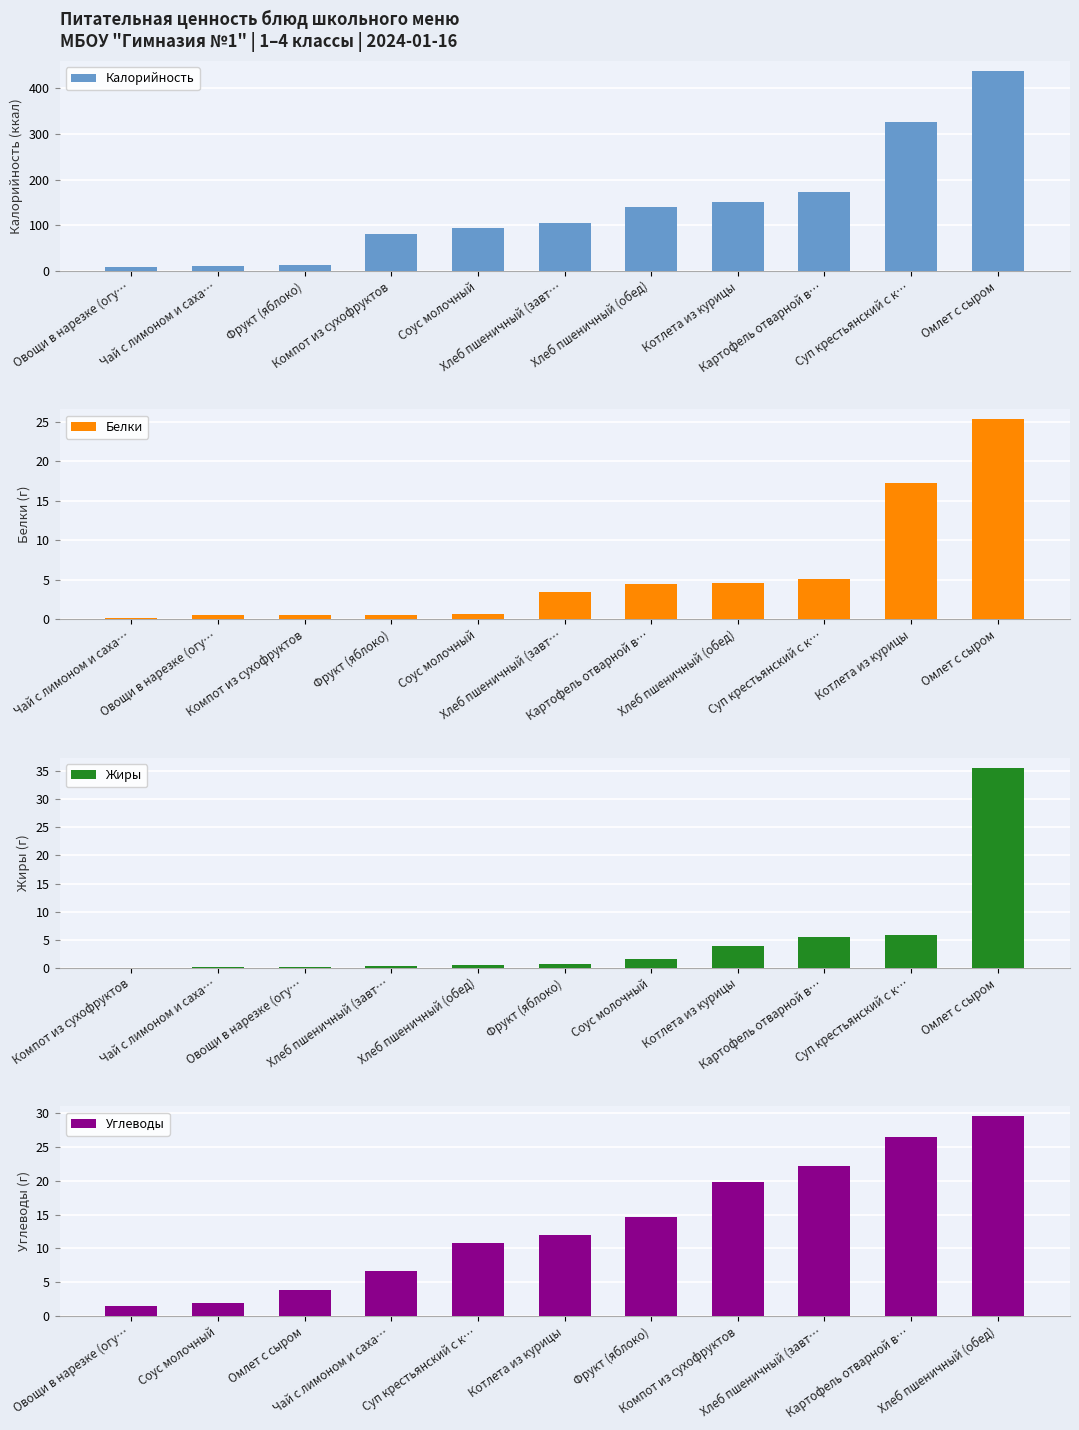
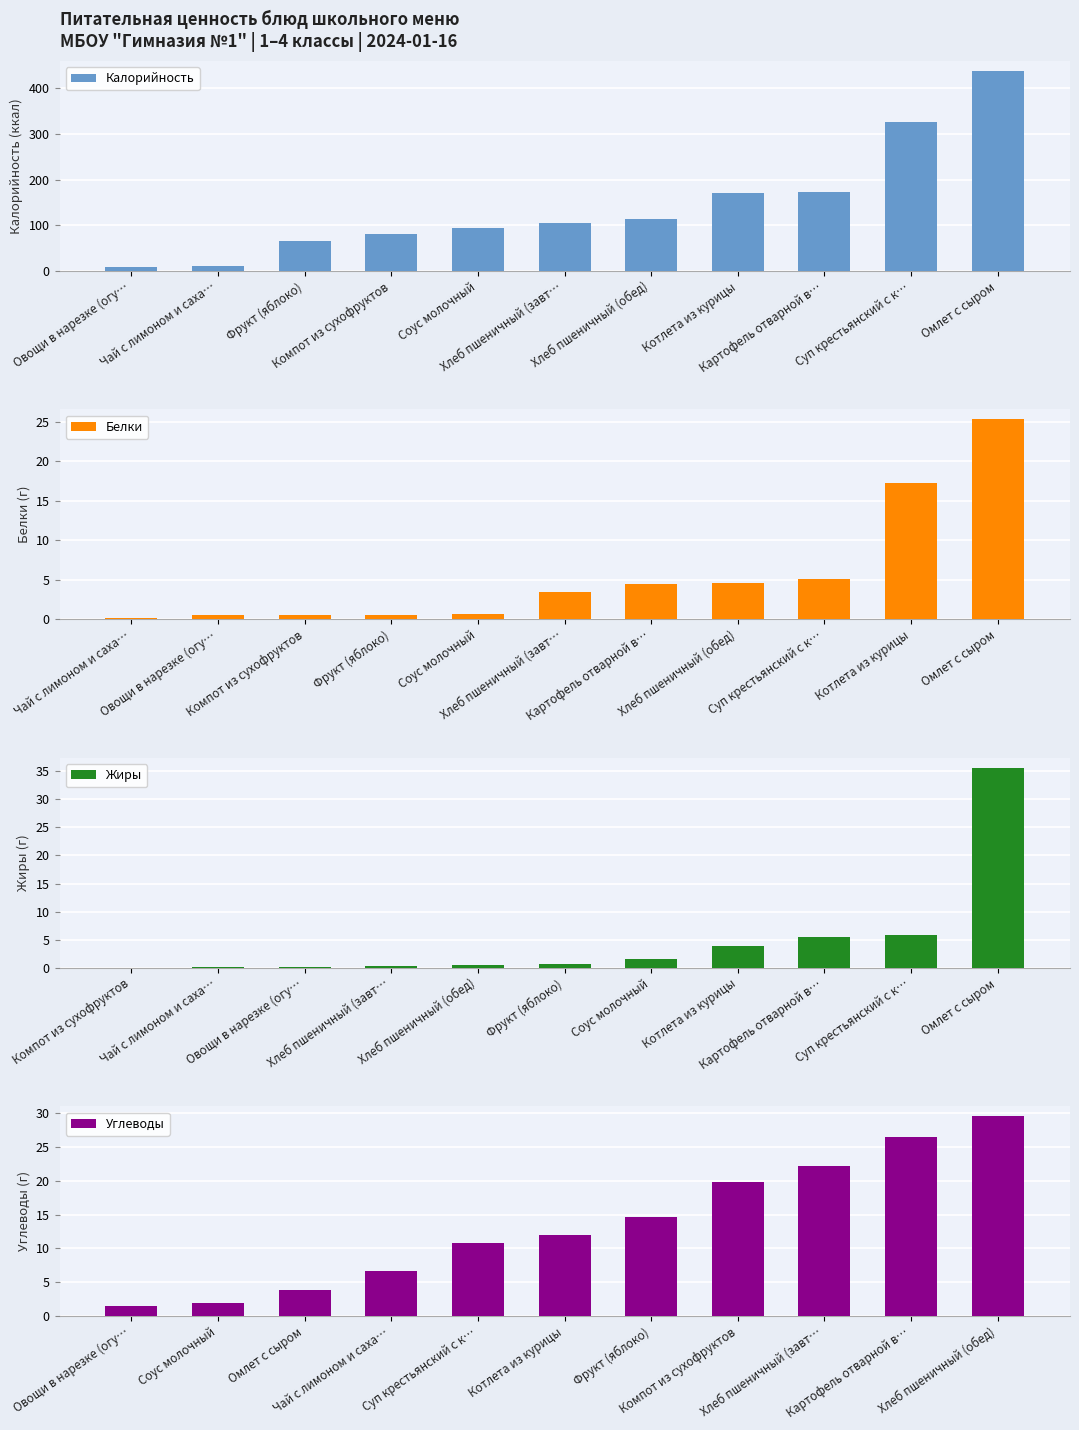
  {
    "Питательная ценность блюд школьного меню МБОУ \"Гимназия №1\" | 1–4 классы | 2024-01-16": {
      "Овощи в нарезке (огу…": 10,
      "Чай с лимоном и саха…": 10,
-     "Фрукт (яблоко)": 10,
+     "Фрукт (яблоко)": 70,
      "Компот из сухофруктов": 80,
      "Соус молочный": 90,
      "Хлеб пшеничный (завт…": 110,
-     "Хлеб пшеничный (обед)": 140,
-     "Котлета из курицы": 150,
+     "Хлеб пшеничный (обед)": 110,
+     "Котлета из курицы": 170,
      "Картофель отварной в…": 170,
      "Суп крестьянский с к…": 330,
      "Омлет с сыром": 440
    }
  }
